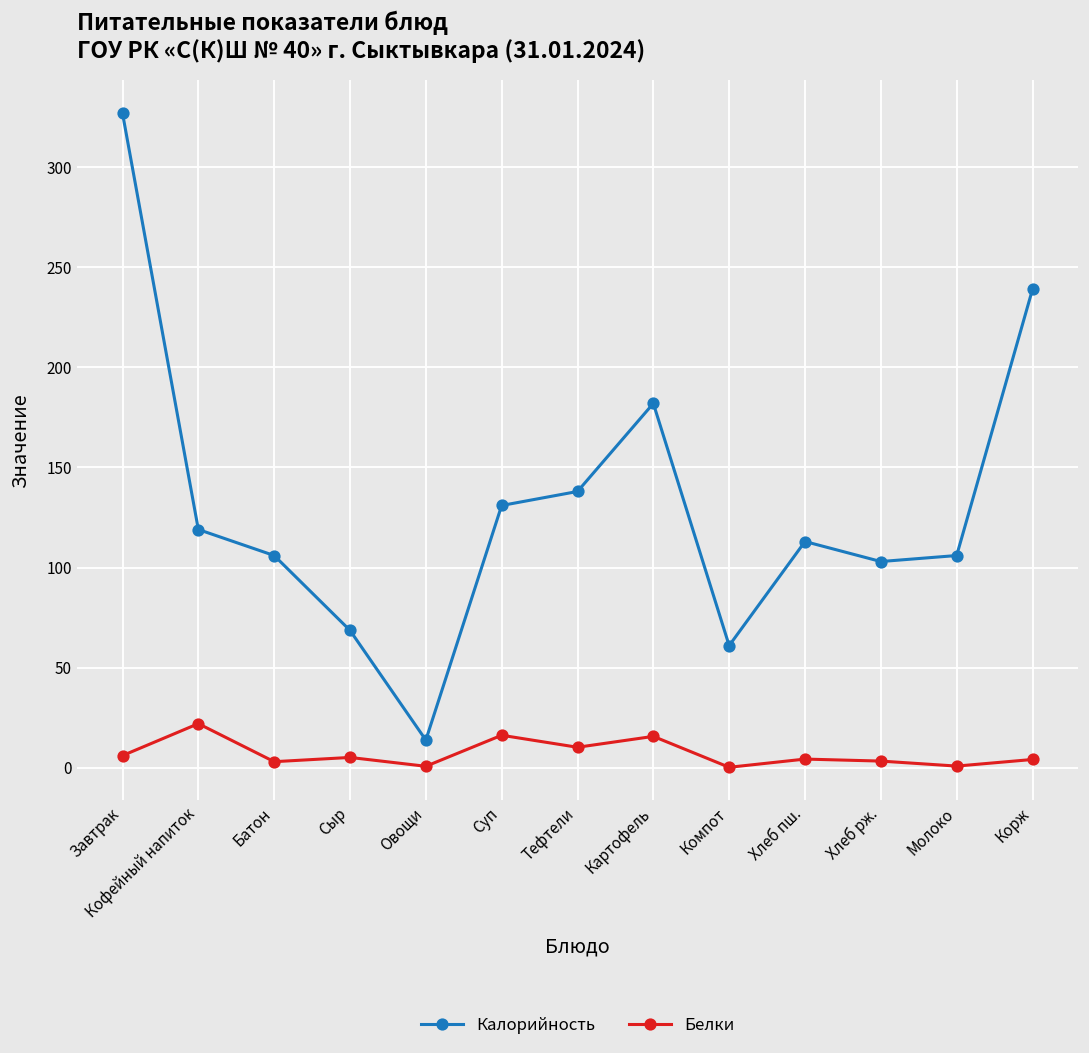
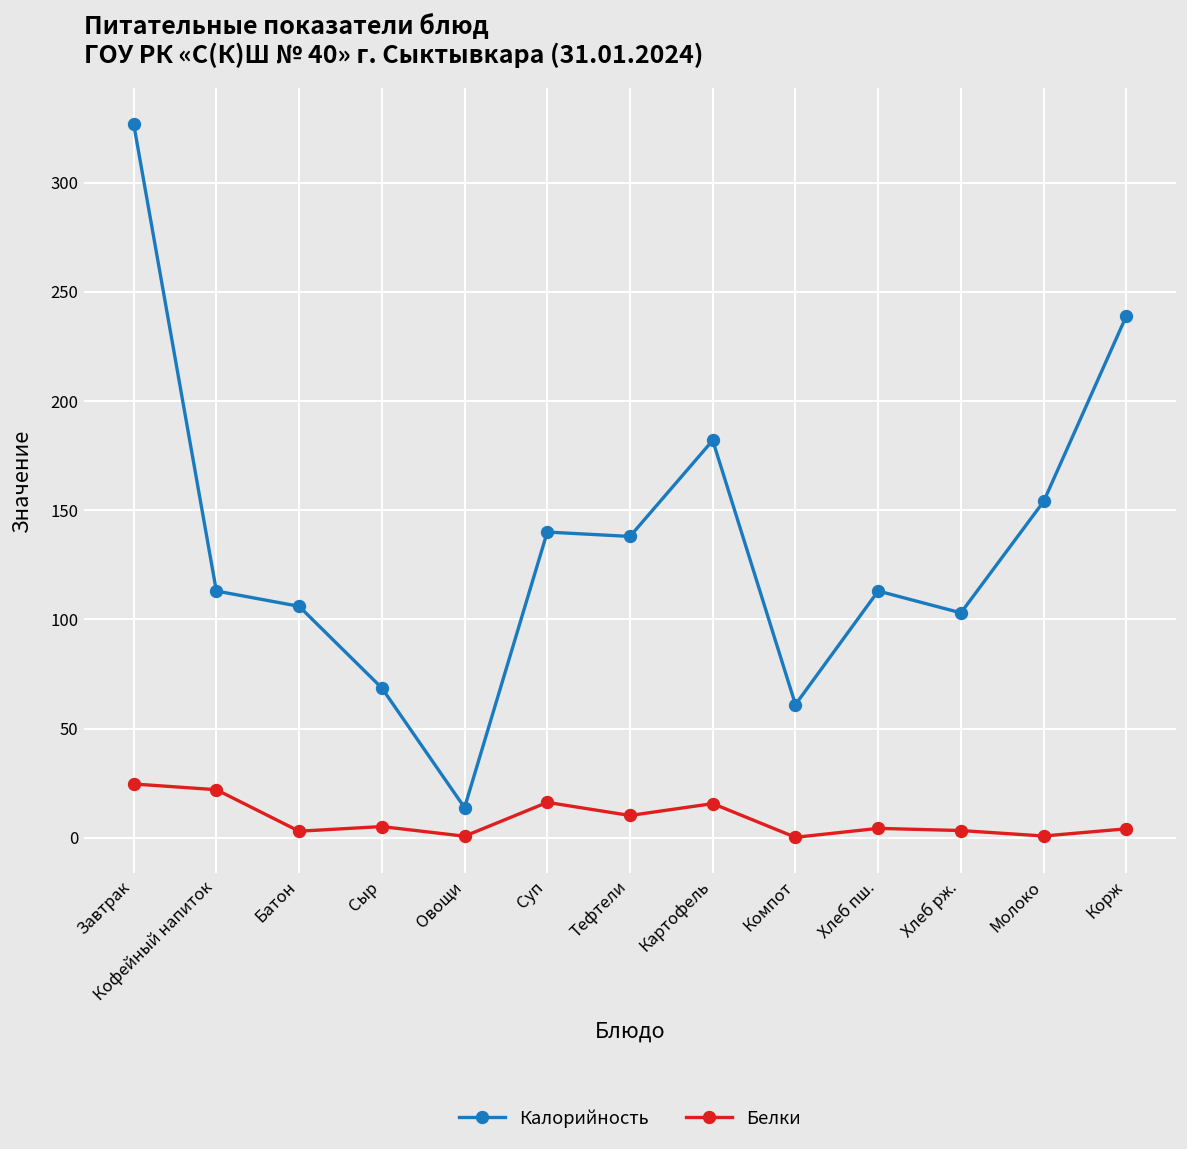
  {
    "Калорийность": {
      "Завтрак": 327,
-     "Кофейный напиток": 119,
+     "Кофейный напиток": 113,
      "Батон": 106,
      "Сыр": 69,
      "Овощи": 14,
-     "Суп": 131,
+     "Суп": 140,
      "Тефтели": 138,
      "Картофель": 182,
      "Компот": 61,
      "Хлеб пш.": 113,
      "Хлеб рж.": 103,
-     "Молоко": 106,
+     "Молоко": 154,
      "Корж": 239
    },
    "Белки": {
-     "Завтрак": 6,
+     "Завтрак": 25,
      "Кофейный напиток": 22,
      "Батон": 3,
      "Сыр": 5,
      "Овощи": 1,
      "Суп": 16,
      "Тефтели": 10,
      "Картофель": 16,
      "Компот": 0,
      "Хлеб пш.": 4,
      "Хлеб рж.": 3,
      "Молоко": 1,
      "Корж": 4
    }
  }
